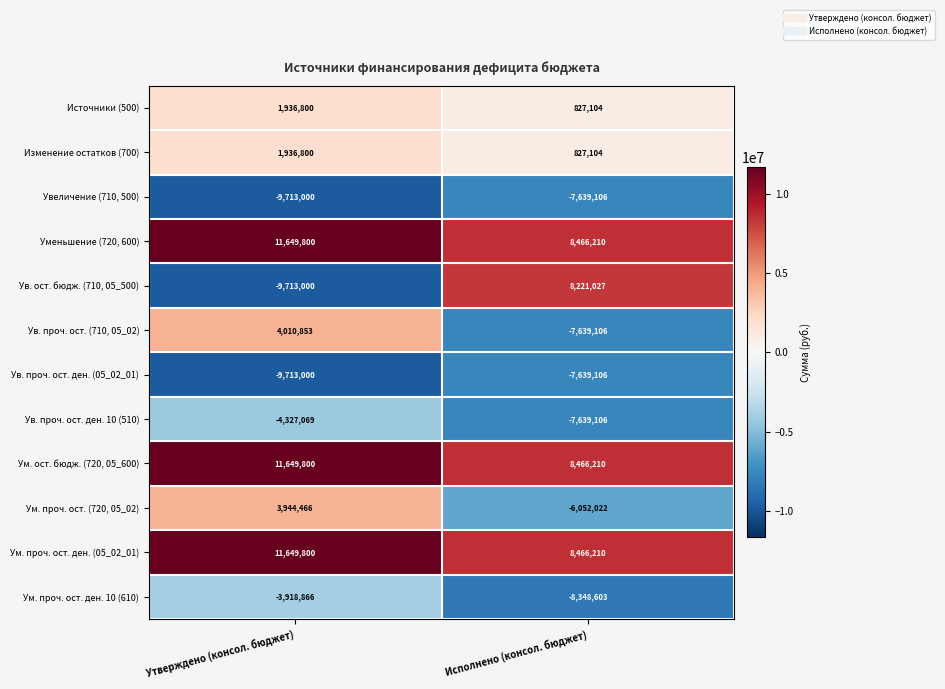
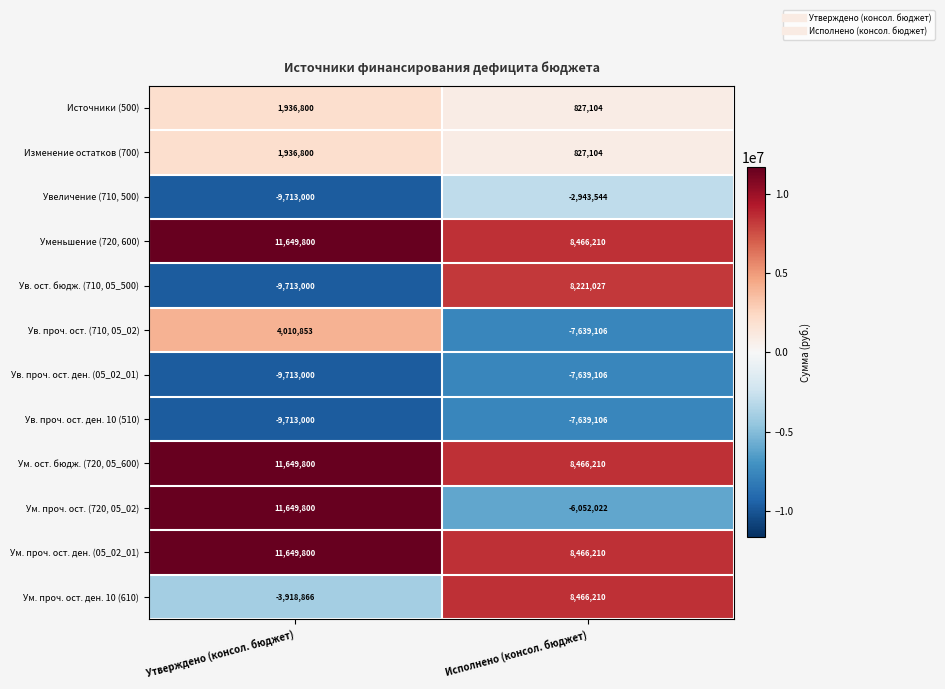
  {
    "Источники (500)": {
      "Утверждено (консол. бюджет)": "1,936,800",
      "Исполнено (консол. бюджет)": "827,104"
    },
    "Изменение остатков (700)": {
      "Утверждено (консол. бюджет)": "1,936,800",
      "Исполнено (консол. бюджет)": "827,104"
    },
    "Увеличение (710, 500)": {
      "Утверждено (консол. бюджет)": "-9,713,000",
-     "Исполнено (консол. бюджет)": "-7,639,106"
+     "Исполнено (консол. бюджет)": "-2,943,544"
    },
    "Уменьшение (720, 600)": {
      "Утверждено (консол. бюджет)": "11,649,800",
      "Исполнено (консол. бюджет)": "8,466,210"
    },
    "Ув. ост. бюдж. (710, 05_500)": {
      "Утверждено (консол. бюджет)": "-9,713,000",
      "Исполнено (консол. бюджет)": "8,221,027"
    },
    "Ув. проч. ост. (710, 05_02)": {
      "Утверждено (консол. бюджет)": "4,010,853",
      "Исполнено (консол. бюджет)": "-7,639,106"
    },
    "Ув. проч. ост. ден. (05_02_01)": {
      "Утверждено (консол. бюджет)": "-9,713,000",
      "Исполнено (консол. бюджет)": "-7,639,106"
    },
    "Ув. проч. ост. ден. 10 (510)": {
-     "Утверждено (консол. бюджет)": "-4,327,069",
+     "Утверждено (консол. бюджет)": "-9,713,000",
      "Исполнено (консол. бюджет)": "-7,639,106"
    },
    "Ум. ост. бюдж. (720, 05_600)": {
      "Утверждено (консол. бюджет)": "11,649,800",
      "Исполнено (консол. бюджет)": "8,466,210"
    },
    "Ум. проч. ост. (720, 05_02)": {
-     "Утверждено (консол. бюджет)": "3,944,466",
+     "Утверждено (консол. бюджет)": "11,649,800",
      "Исполнено (консол. бюджет)": "-6,052,022"
    },
    "Ум. проч. ост. ден. (05_02_01)": {
      "Утверждено (консол. бюджет)": "11,649,800",
      "Исполнено (консол. бюджет)": "8,466,210"
    },
    "Ум. проч. ост. ден. 10 (610)": {
      "Утверждено (консол. бюджет)": "-3,918,866",
-     "Исполнено (консол. бюджет)": "-8,348,603"
+     "Исполнено (консол. бюджет)": "8,466,210"
    }
  }
